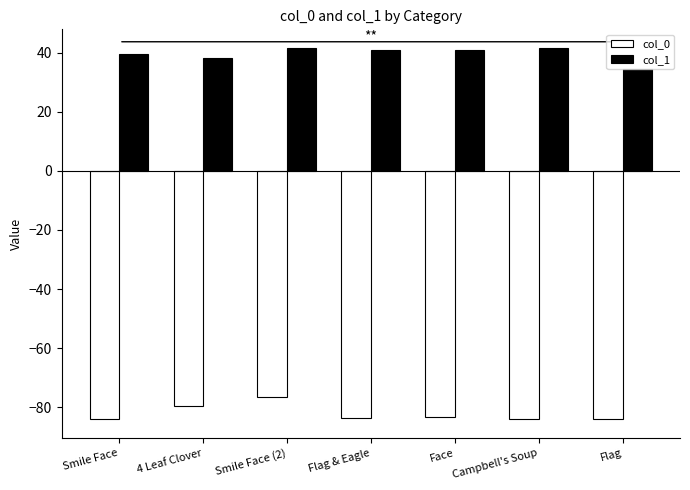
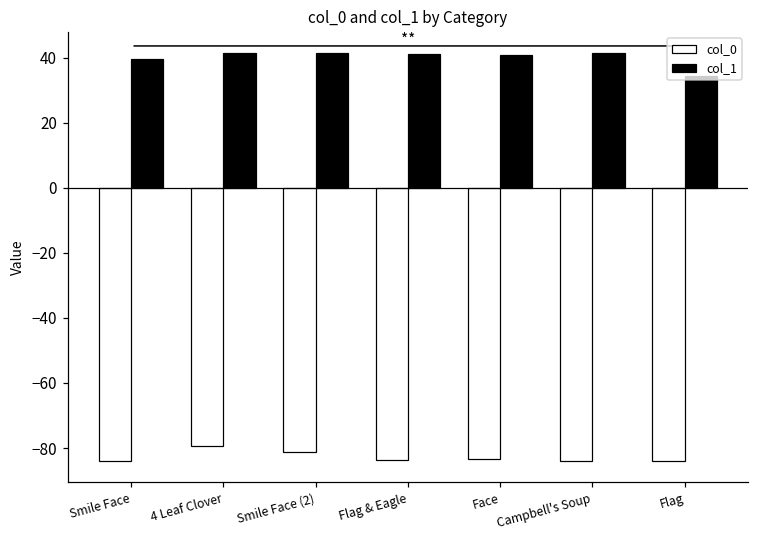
  {
    "col_0": {
      "Smile Face": -84,
      "4 Leaf Clover": -79,
-     "Smile Face (2)": -77,
+     "Smile Face (2)": -81,
      "Flag & Eagle": -84,
      "Face": -83,
      "Campbell's Soup": -84,
      "Flag": -84
    },
    "col_1": {
      "Smile Face": 40,
-     "4 Leaf Clover": 38,
+     "4 Leaf Clover": 41,
      "Smile Face (2)": 42,
      "Flag & Eagle": 41,
      "Face": 41,
      "Campbell's Soup": 41
    }
  }
